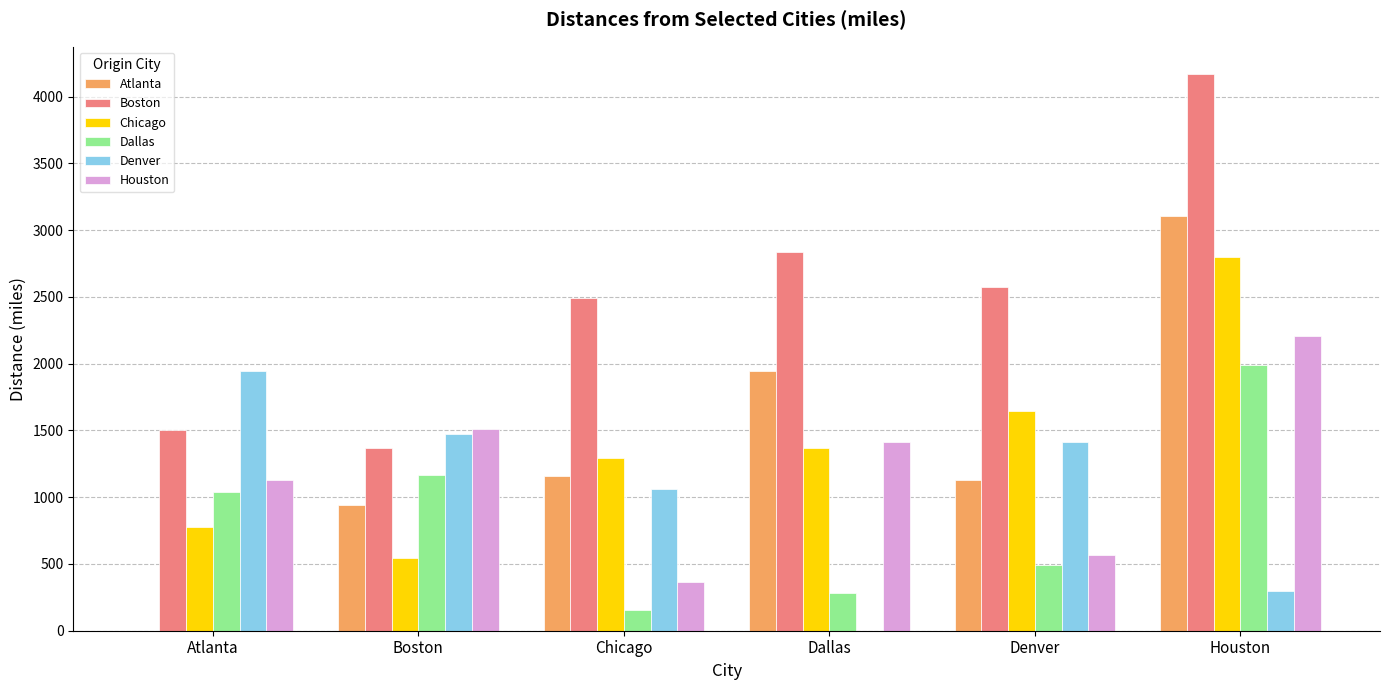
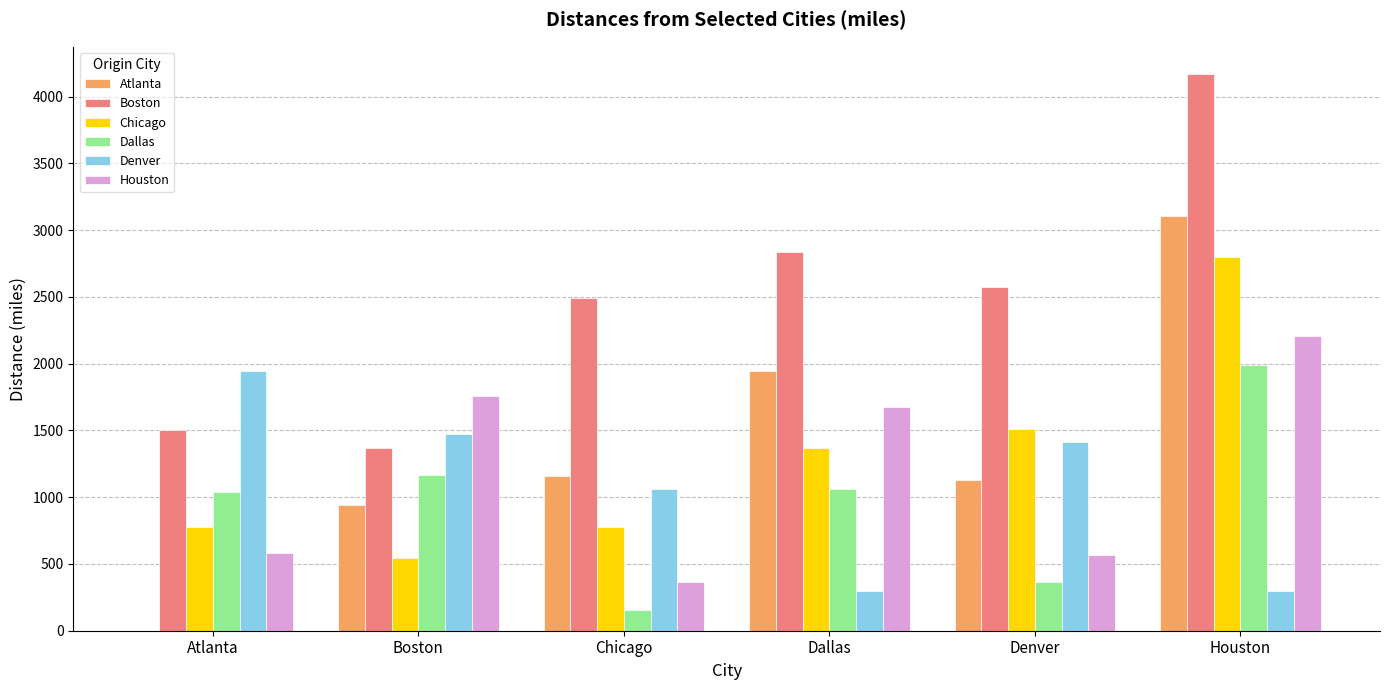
  {
    "Chicago": {
      "Atlanta": 780,
      "Boston": 550,
-     "Chicago": 1290,
+     "Chicago": 780,
      "Dallas": 1370,
-     "Denver": 1650,
+     "Denver": 1510,
      "Houston": 2800
    },
    "Dallas": {
      "Atlanta": 1040,
      "Boston": 1160,
      "Chicago": 150,
-     "Dallas": 280,
-     "Denver": 500,
+     "Dallas": 1060,
+     "Denver": 360,
      "Houston": 1990
    },
    "Denver": {
      "Atlanta": 1950,
      "Boston": 1470,
      "Chicago": 1060,
-     "Dallas": 0,
+     "Dallas": 300,
      "Denver": 1410,
      "Houston": 300
    },
    "Houston": {
-     "Atlanta": 1130,
-     "Boston": 1510,
+     "Atlanta": 580,
+     "Boston": 1760,
      "Chicago": 360,
-     "Dallas": 1410,
+     "Dallas": 1680,
      "Denver": 570,
      "Houston": 2210
    }
  }
